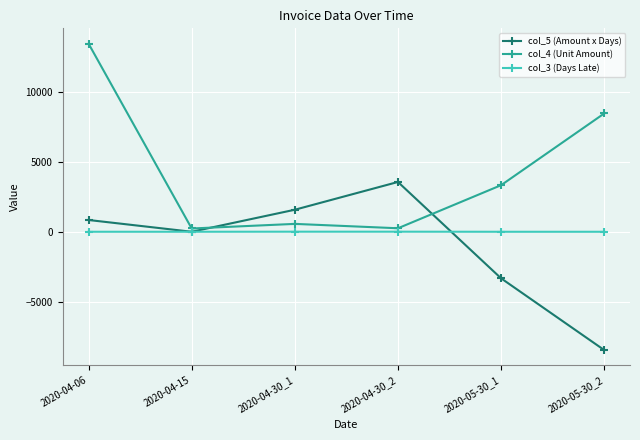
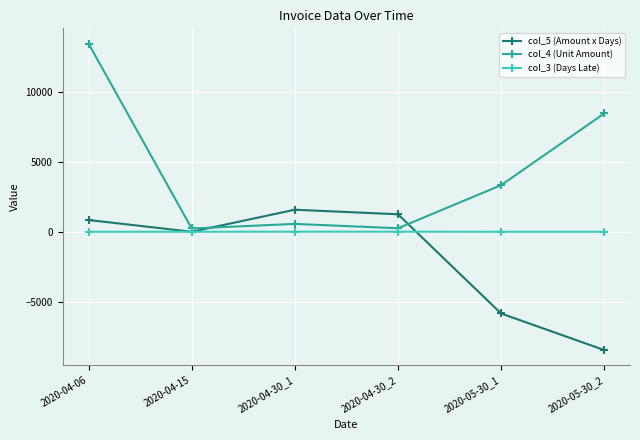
  {
    "col_5 (Amount x Days)": {
      "2020-04-06": 800,
      "2020-04-30_1": 1600,
-     "2020-04-30_2": 3600,
-     "2020-05-30_1": -3300,
+     "2020-04-30_2": 1300,
+     "2020-05-30_1": -5900,
      "2020-05-30_2": -8500
    }
  }
